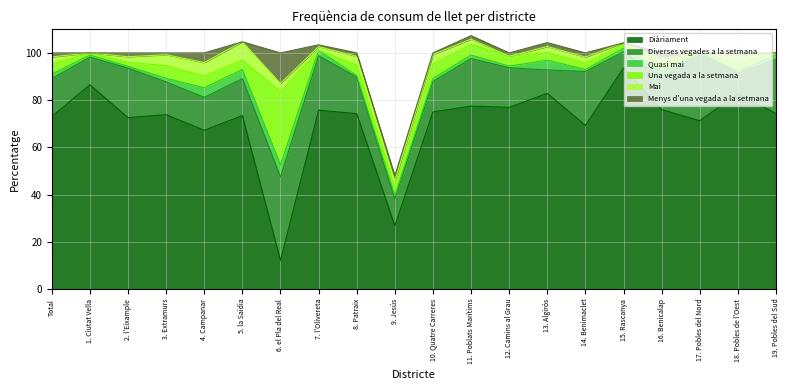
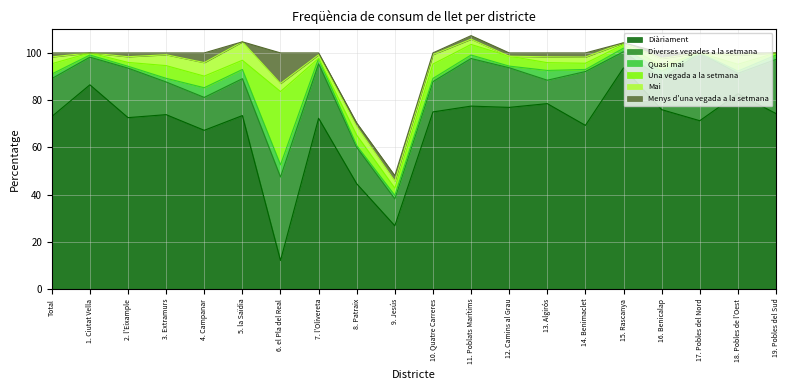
  {
    "Diàriament": {
      "Total": 73,
      "1. Ciutat Vella": 86,
      "2. l'Eixample": 73,
      "3. Extramurs": 74,
      "4. Campanar": 67,
      "5. la Saïdia": 73,
      "6. el Pla del Real": 12,
-     "7. l'Olivereta": 76,
-     "8. Patraix": 74,
+     "7. l'Olivereta": 72,
+     "8. Patraix": 45,
      "9. Jesús": 27,
      "10. Quatre Carreres": 75,
      "11. Poblats Marítims": 77,
      "12. Camins al Grau": 77,
-     "13. Algirós": 83,
+     "13. Algirós": 79,
      "14. Benimaclet": 69,
      "15. Rascanya": 94,
      "16. Benicalap": 76,
      "17. Pobles del Nord": 71,
      "19. Pobles del Sud": 74
    },
    "Diverses vegades a la setmana": {
      "Total": 16,
      "3. Extramurs": 14,
      "4. Campanar": 14,
      "5. la Saïdia": 16,
      "6. el Pla del Real": 35,
      "7. l'Olivereta": 23,
      "9. Jesús": 11,
      "10. Quatre Carreres": 13,
      "11. Poblats Marítims": 20,
      "13. Algirós": 10,
      "15. Rascanya": 7,
      "19. Pobles del Sud": 23
    },
    "Quasi mai": {
      "Total": 2,
      "3. Extramurs": 2,
      "4. Campanar": 4,
      "5. la Saïdia": 4,
      "6. el Pla del Real": 5,
      "9. Jesús": 2,
      "10. Quatre Carreres": 1,
      "11. Poblats Marítims": 1,
      "13. Algirós": 4,
      "15. Rascanya": 2
    },
    "Una vegada a la setmana": {
      "Total": 4,
      "2. l'Eixample": 2,
      "3. Extramurs": 5,
      "4. Campanar": 5,
      "5. la Saïdia": 4,
      "6. el Pla del Real": 31,
      "8. Patraix": 4,
      "9. Jesús": 3,
      "10. Quatre Carreres": 6,
      "11. Poblats Marítims": 4,
      "13. Algirós": 3,
      "14. Benimaclet": 3
    },
    "Mai": {
      "Total": 3,
      "2. l'Eixample": 2,
      "4. Campanar": 6,
      "6. el Pla del Real": 3,
      "8. Patraix": 4,
      "9. Jesús": 3,
      "11. Poblats Marítims": 2,
      "13. Algirós": 2,
      "14. Benimaclet": 3
    },
    "Menys d'una vegada a la setmana": {
      "Total": 2,
      "2. l'Eixample": 2,
      "4. Campanar": 4,
      "6. el Pla del Real": 13,
      "8. Patraix": 1,
      "9. Jesús": 2,
      "11. Poblats Marítims": 1,
      "12. Camins al Grau": 1,
      "13. Algirós": 2,
      "14. Benimaclet": 2
    }
  }
